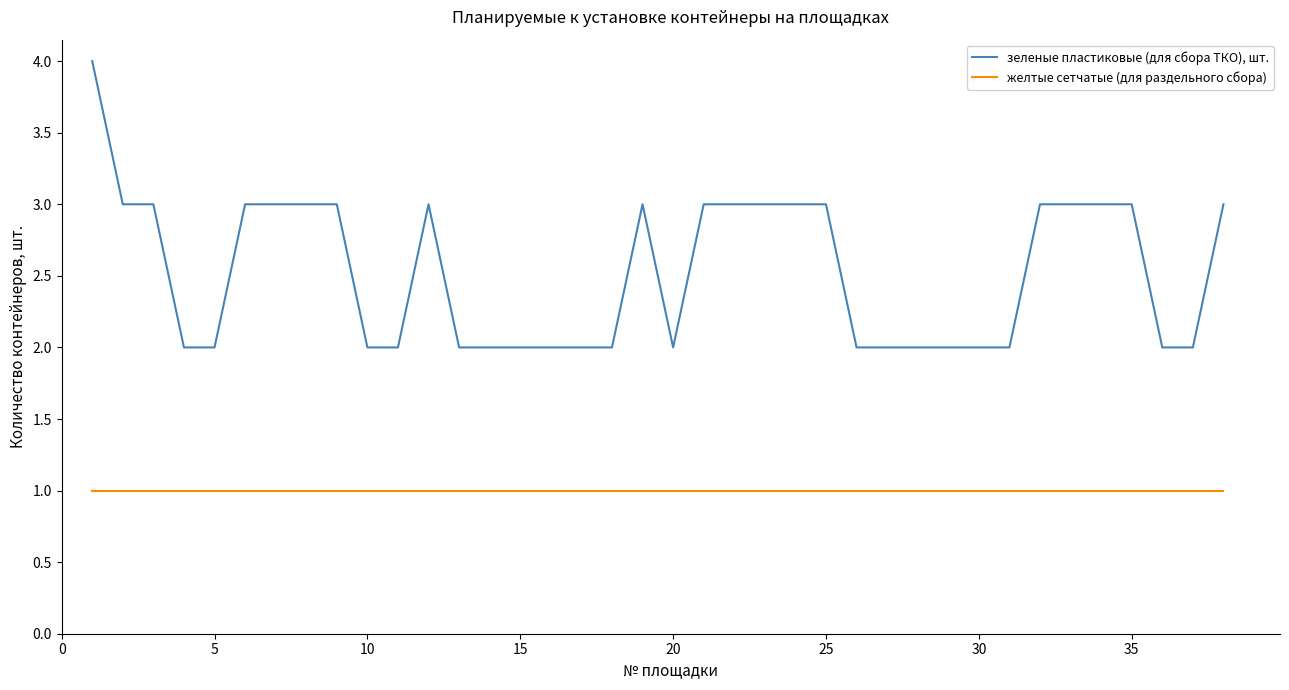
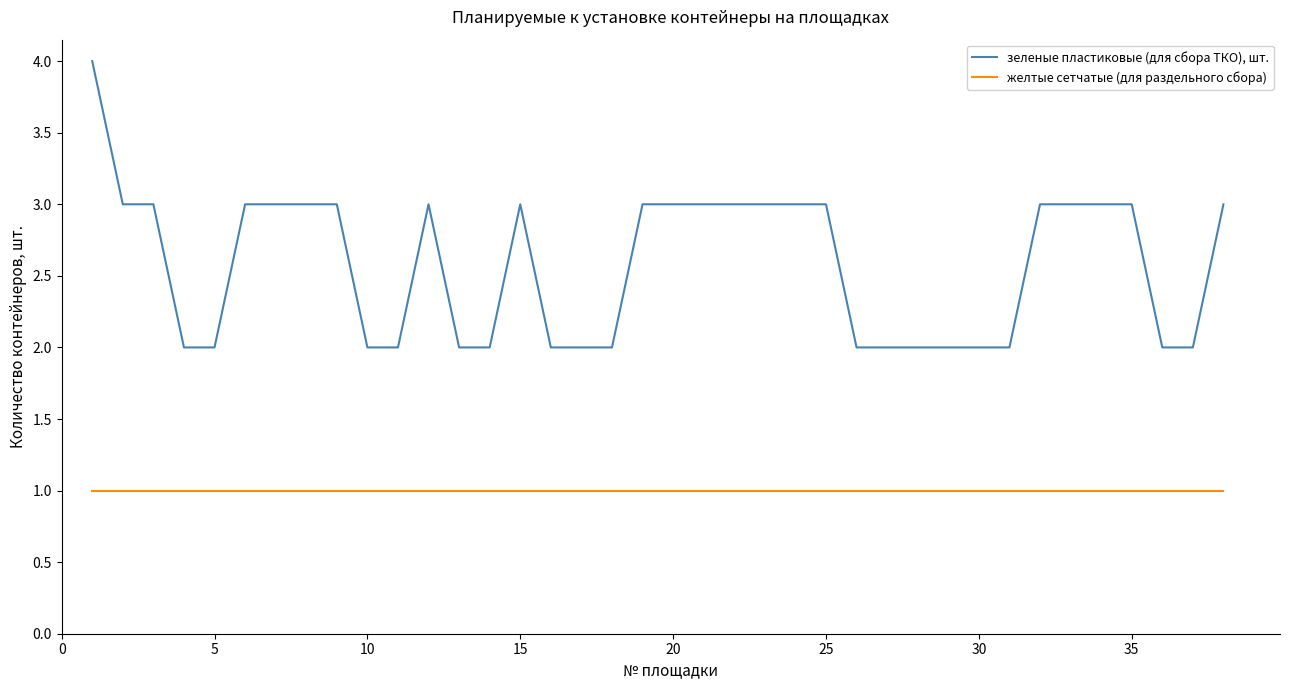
  {
    "зеленые пластиковые (для сбора ТКО), шт.": {
      "5": 2,
      "10": 2,
-     "15": 2,
-     "20": 2,
+     "15": 3,
+     "20": 3,
      "25": 3,
      "30": 2,
      "35": 3
    },
    "желтые сетчатые (для раздельного сбора)": {
      "5": 1,
      "10": 1,
      "15": 1,
      "20": 1,
      "25": 1,
      "30": 1,
      "35": 1
    }
  }
